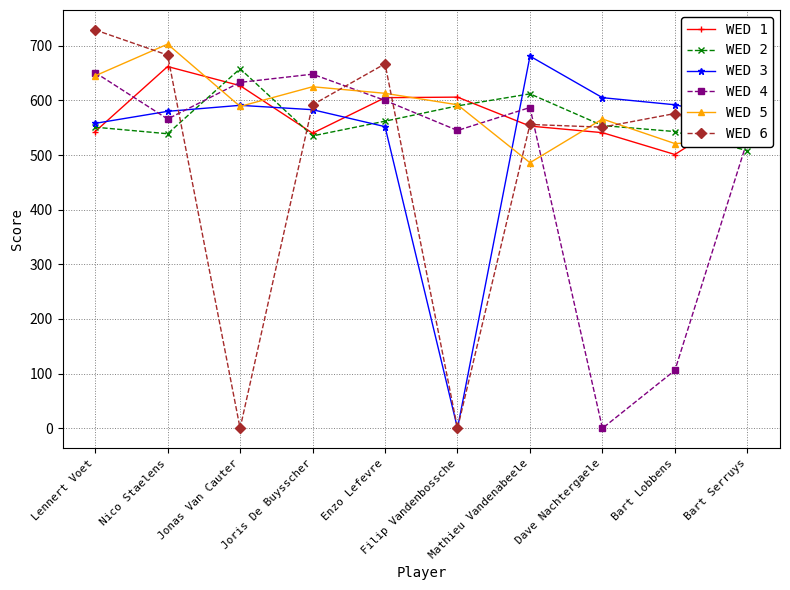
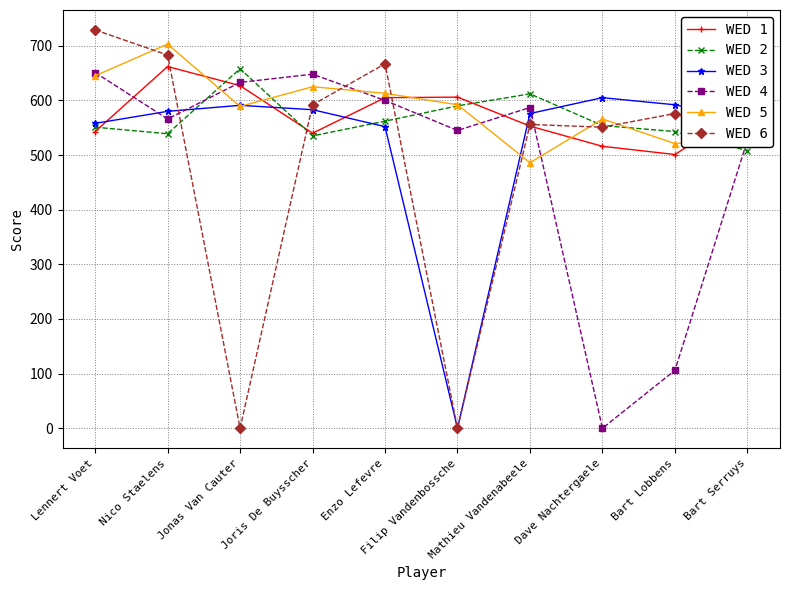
  {
    "WED 1": {
      "Lennert Voet": 540,
      "Nico Staelens": 660,
      "Jonas Van Cauter": 630,
      "Joris De Buysscher": 540,
      "Enzo Lefevre": 610,
      "Filip Vandenbossche": 610,
-     "Dave Nachtergaele": 540,
+     "Dave Nachtergaele": 520,
      "Bart Lobbens": 500
    },
    "WED 2": {
      "Lennert Voet": 550,
      "Nico Staelens": 540,
      "Jonas Van Cauter": 660,
      "Joris De Buysscher": 540,
      "Enzo Lefevre": 560,
      "Mathieu Vandenabeele": 610,
      "Bart Lobbens": 540,
      "Bart Serruys": 510
    },
    "WED 3": {
      "Lennert Voet": 560,
      "Nico Staelens": 580,
      "Joris De Buysscher": 580,
      "Enzo Lefevre": 550,
-     "Mathieu Vandenabeele": 680,
+     "Mathieu Vandenabeele": 580,
      "Dave Nachtergaele": 610,
      "Bart Lobbens": 590
    },
    "WED 4": {
      "Lennert Voet": 650,
      "Nico Staelens": 570,
      "Jonas Van Cauter": 630,
      "Joris De Buysscher": 650,
      "Enzo Lefevre": 600,
      "Filip Vandenbossche": 550,
      "Mathieu Vandenabeele": 590,
      "Dave Nachtergaele": 0,
      "Bart Lobbens": 110
    },
    "WED 5": {
      "Lennert Voet": 650,
      "Nico Staelens": 700,
      "Joris De Buysscher": 630,
      "Enzo Lefevre": 610,
      "Mathieu Vandenabeele": 490,
      "Dave Nachtergaele": 570,
      "Bart Lobbens": 520
    },
    "WED 6": {
      "Lennert Voet": 730,
      "Nico Staelens": 680,
      "Jonas Van Cauter": 0,
      "Joris De Buysscher": 590,
      "Enzo Lefevre": 670,
      "Bart Lobbens": 580
    }
  }
